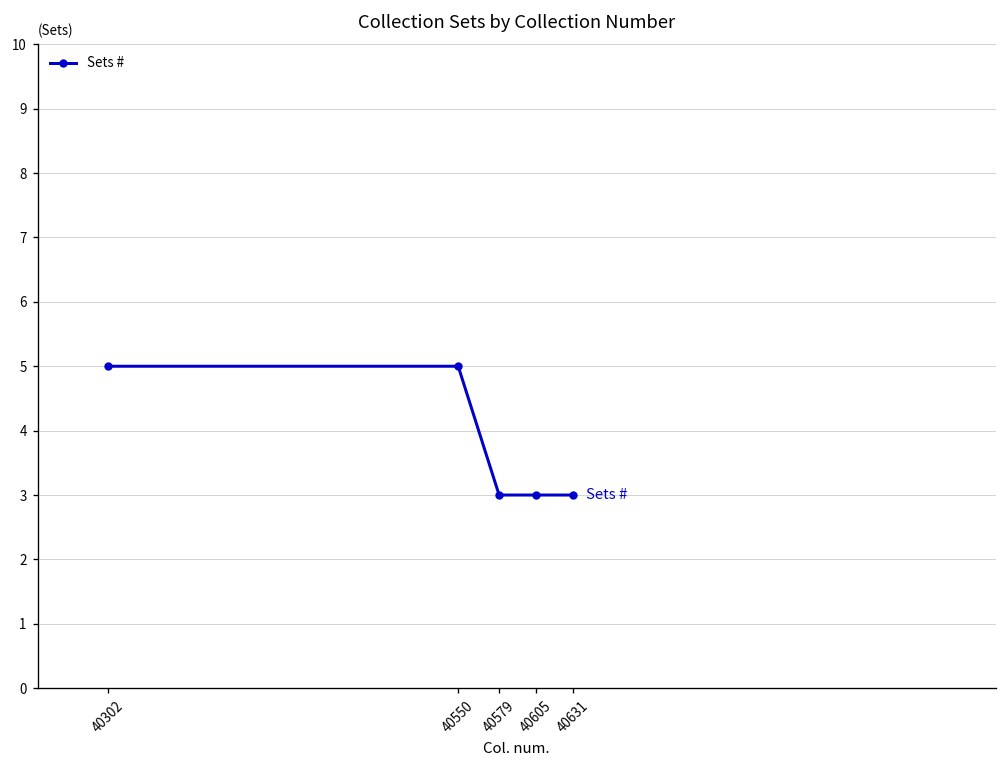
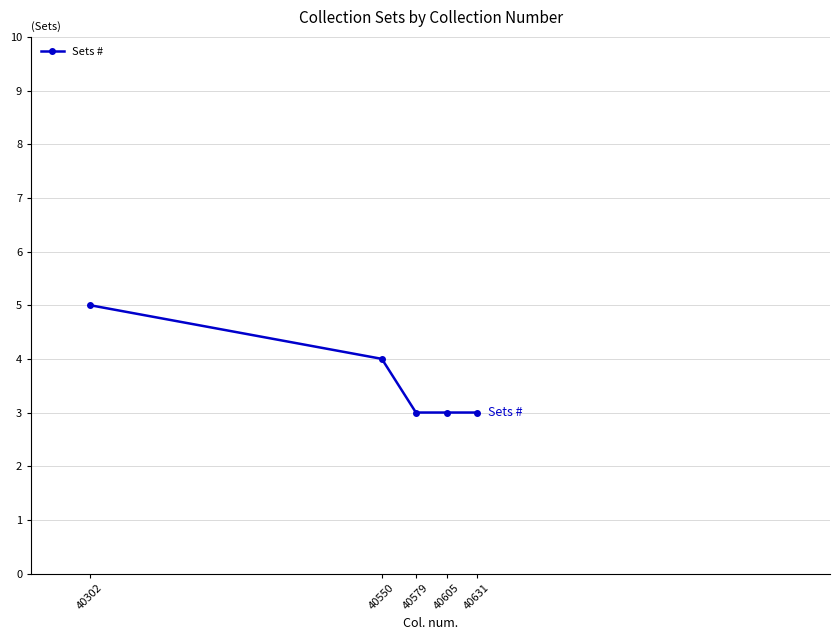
  {
    "40302": 5,
-   "40550": 5,
+   "40550": 4,
    "40579": 3,
    "40605": 3,
    "40631": 3
  }
